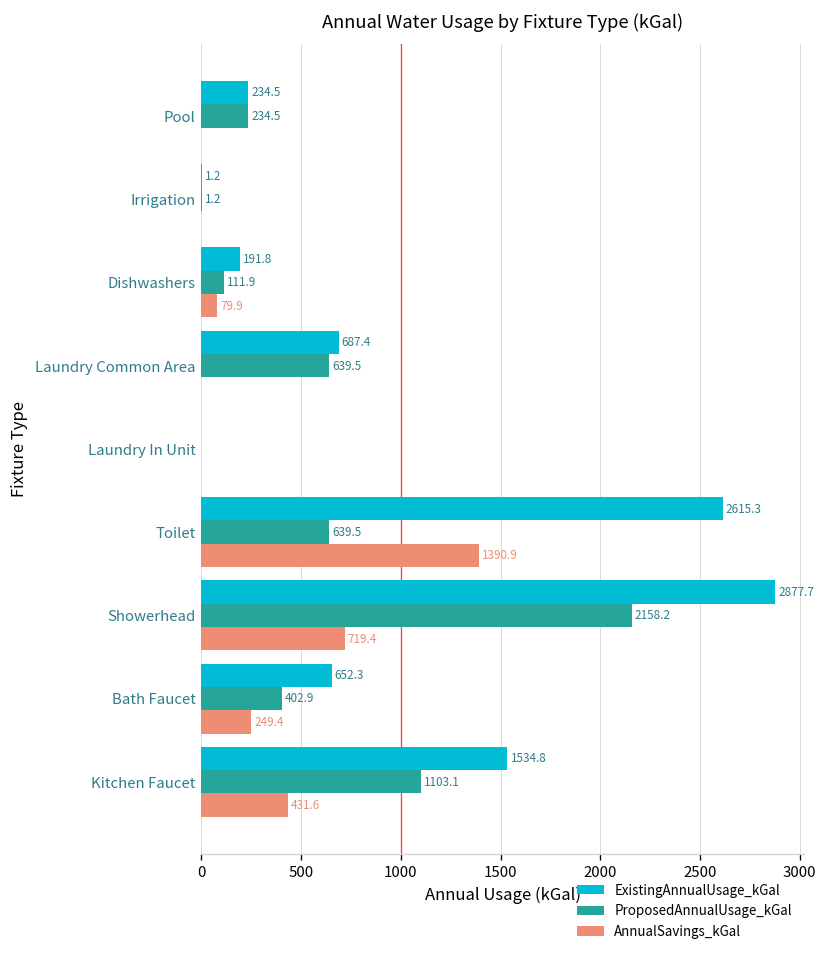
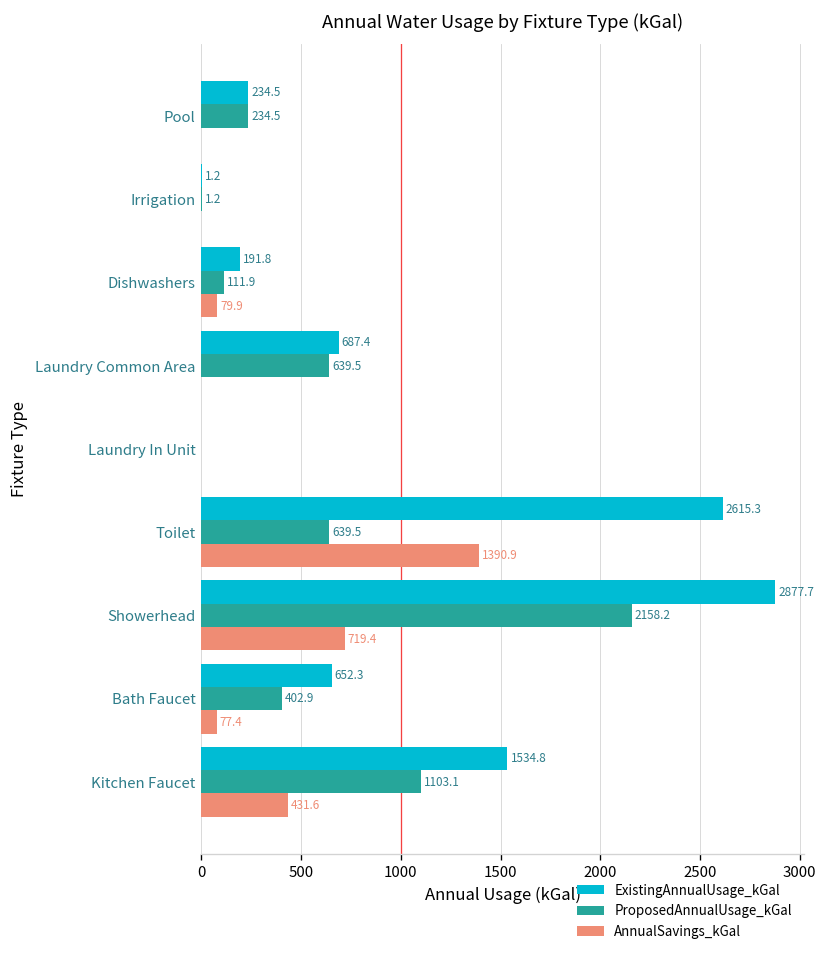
  {
    "ExistingAnnualUsage_kGal": {
      "Pool": 234.5,
      "Irrigation": 1.2,
      "Dishwashers": 191.8,
      "Laundry Common Area": 687.4,
      "Toilet": 2615.3,
      "Showerhead": 2877.7,
      "Bath Faucet": 652.3,
      "Kitchen Faucet": 1534.8
    },
    "ProposedAnnualUsage_kGal": {
      "Pool": 234.5,
      "Irrigation": 1.2,
      "Dishwashers": 111.9,
      "Laundry Common Area": 639.5,
      "Toilet": 639.5,
      "Showerhead": 2158.2,
      "Bath Faucet": 402.9,
      "Kitchen Faucet": 1103.1
    },
    "AnnualSavings_kGal": {
      "Dishwashers": 79.9,
      "Toilet": 1390.9,
      "Showerhead": 719.4,
-     "Bath Faucet": 249.4,
+     "Bath Faucet": 77.4,
      "Kitchen Faucet": 431.6
    }
  }
